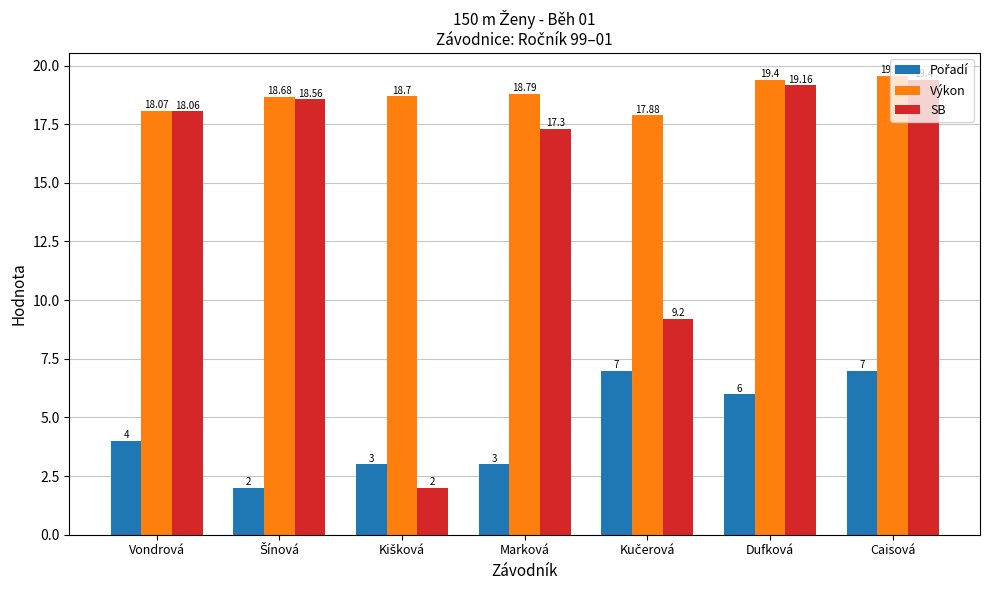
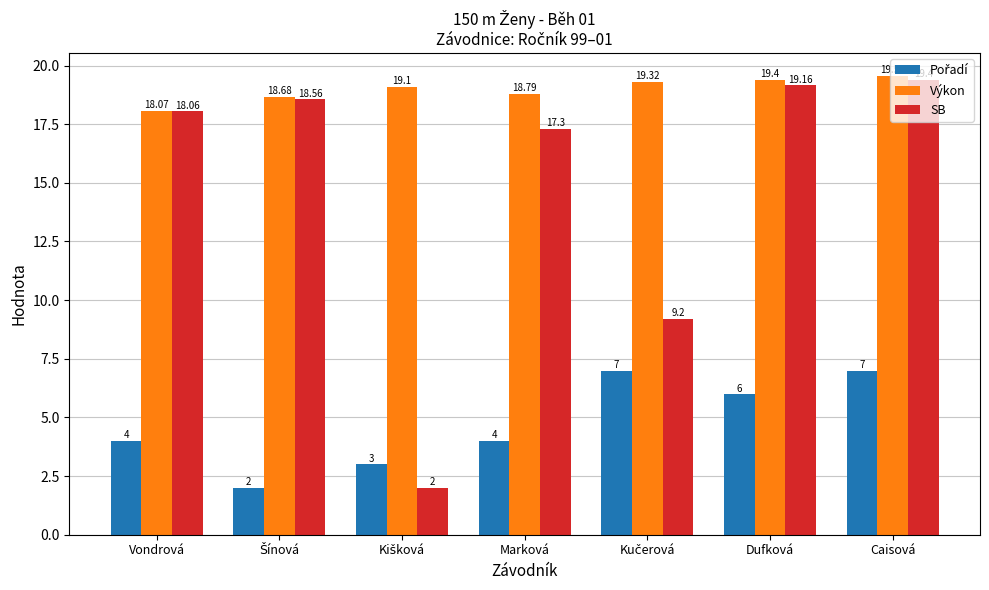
  {
    "Pořadí": {
      "Vondrová": 4,
      "Šínová": 2,
      "Kišková": 3,
-     "Marková": 3,
+     "Marková": 4,
      "Kučerová": 7,
      "Dufková": 6,
      "Caisová": 7
    },
    "Výkon": {
      "Vondrová": 18.07,
      "Šínová": 18.68,
-     "Kišková": 18.7,
+     "Kišková": 19.1,
      "Marková": 18.79,
-     "Kučerová": 17.88,
+     "Kučerová": 19.32,
      "Dufková": 19.4
    },
    "SB": {
      "Vondrová": 18.06,
      "Šínová": 18.56,
      "Kišková": 2,
      "Marková": 17.3,
      "Kučerová": 9.2,
      "Dufková": 19.16
    }
  }
